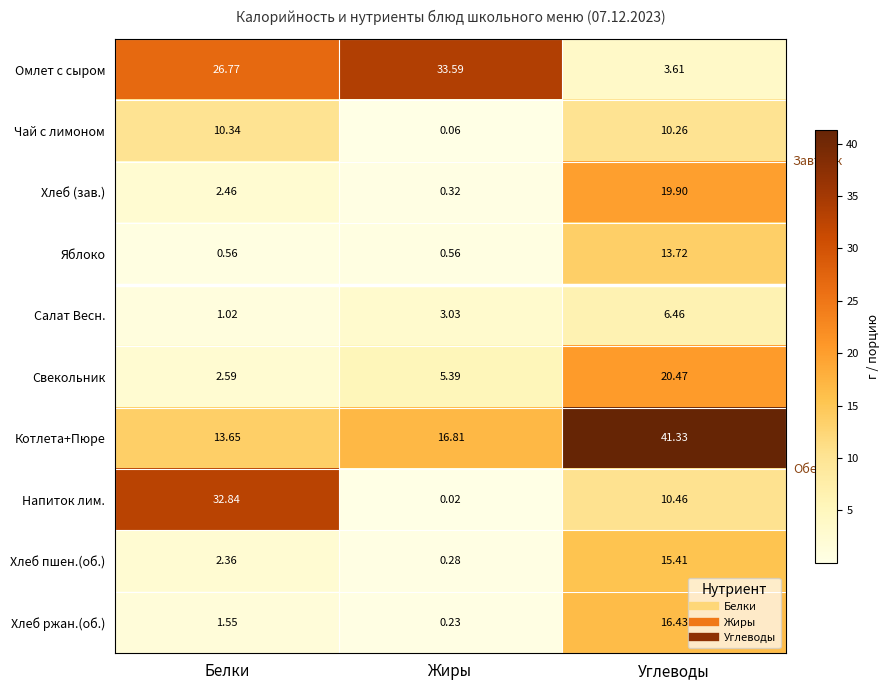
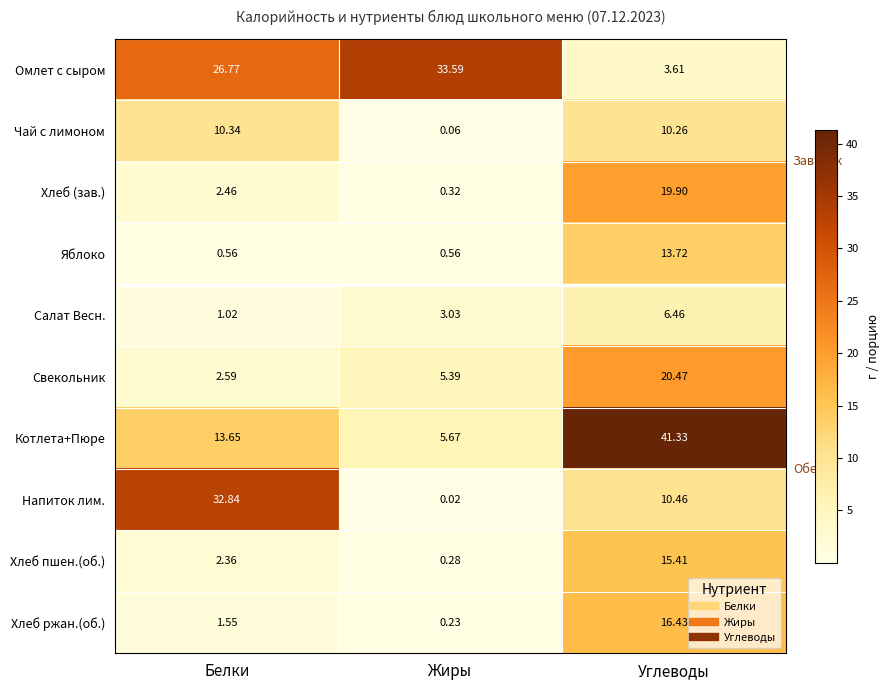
  {
    "Омлет с сыром": {
      "Белки": 26.77,
      "Жиры": 33.59,
      "Углеводы": 3.61
    },
    "Чай с лимоном": {
      "Белки": 10.34,
      "Жиры": 0.06,
      "Углеводы": 10.26
    },
    "Хлеб (зав.)": {
      "Белки": 2.46,
      "Жиры": 0.32,
      "Углеводы": 19.90
    },
    "Яблоко": {
      "Белки": 0.56,
      "Жиры": 0.56,
      "Углеводы": 13.72
    },
    "Салат Весн.": {
      "Белки": 1.02,
      "Жиры": 3.03,
      "Углеводы": 6.46
    },
    "Свекольник": {
      "Белки": 2.59,
      "Жиры": 5.39,
      "Углеводы": 20.47
    },
    "Котлета+Пюре": {
      "Белки": 13.65,
-     "Жиры": 16.81,
+     "Жиры": 5.67,
      "Углеводы": 41.33
    },
    "Напиток лим.": {
      "Белки": 32.84,
      "Жиры": 0.02,
      "Углеводы": 10.46
    },
    "Хлеб пшен.(об.)": {
      "Белки": 2.36,
      "Жиры": 0.28,
      "Углеводы": 15.41
    },
    "Хлеб ржан.(об.)": {
      "Белки": 1.55,
      "Жиры": 0.23,
      "Углеводы": 16.43
    }
  }
